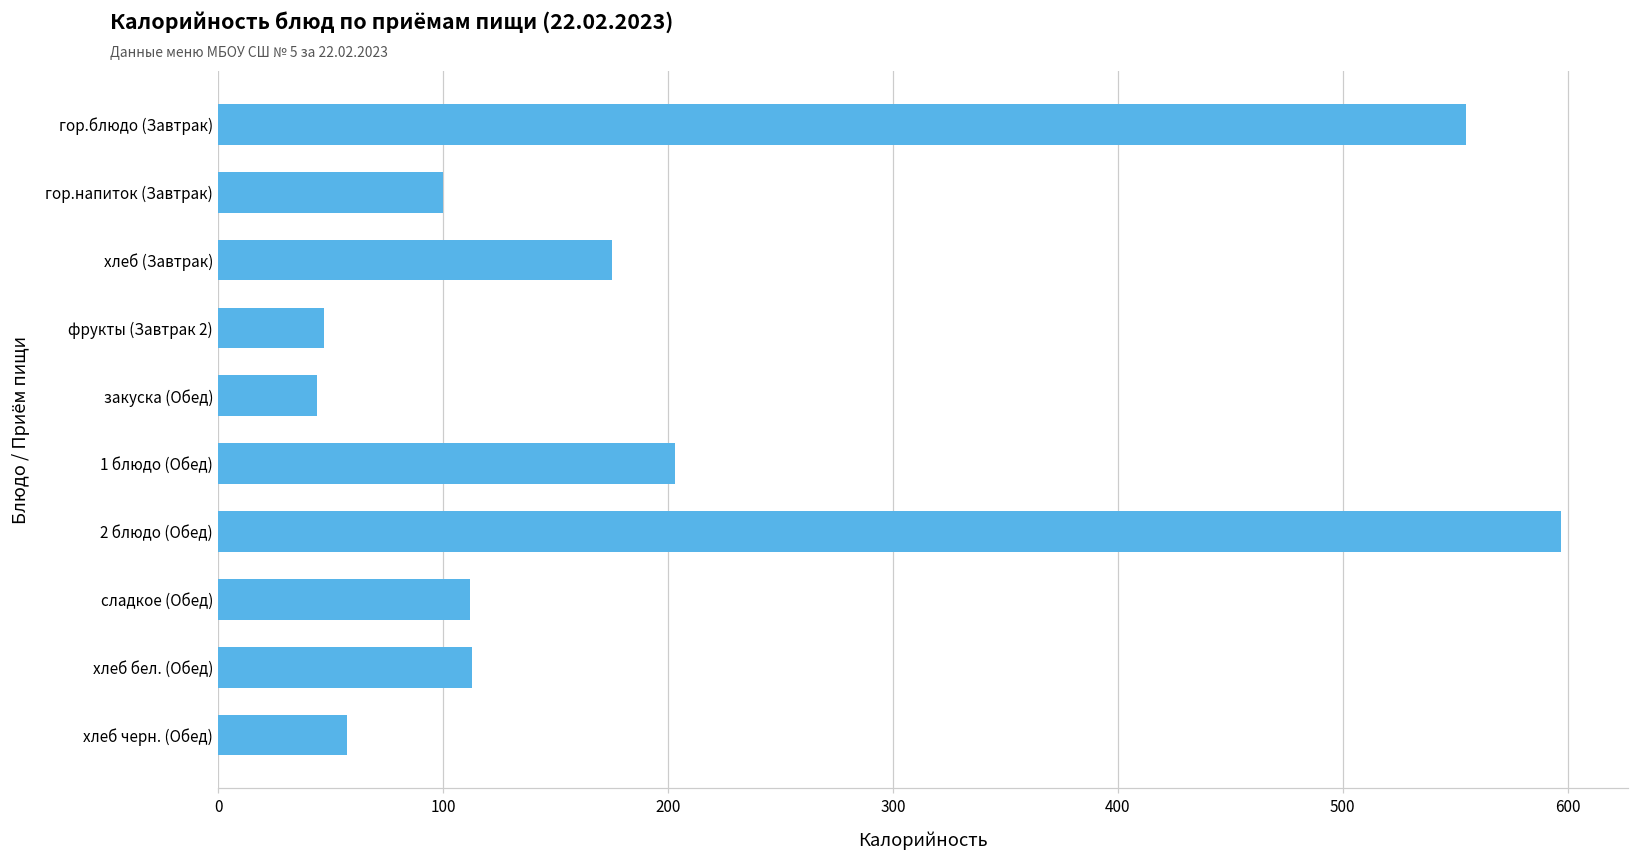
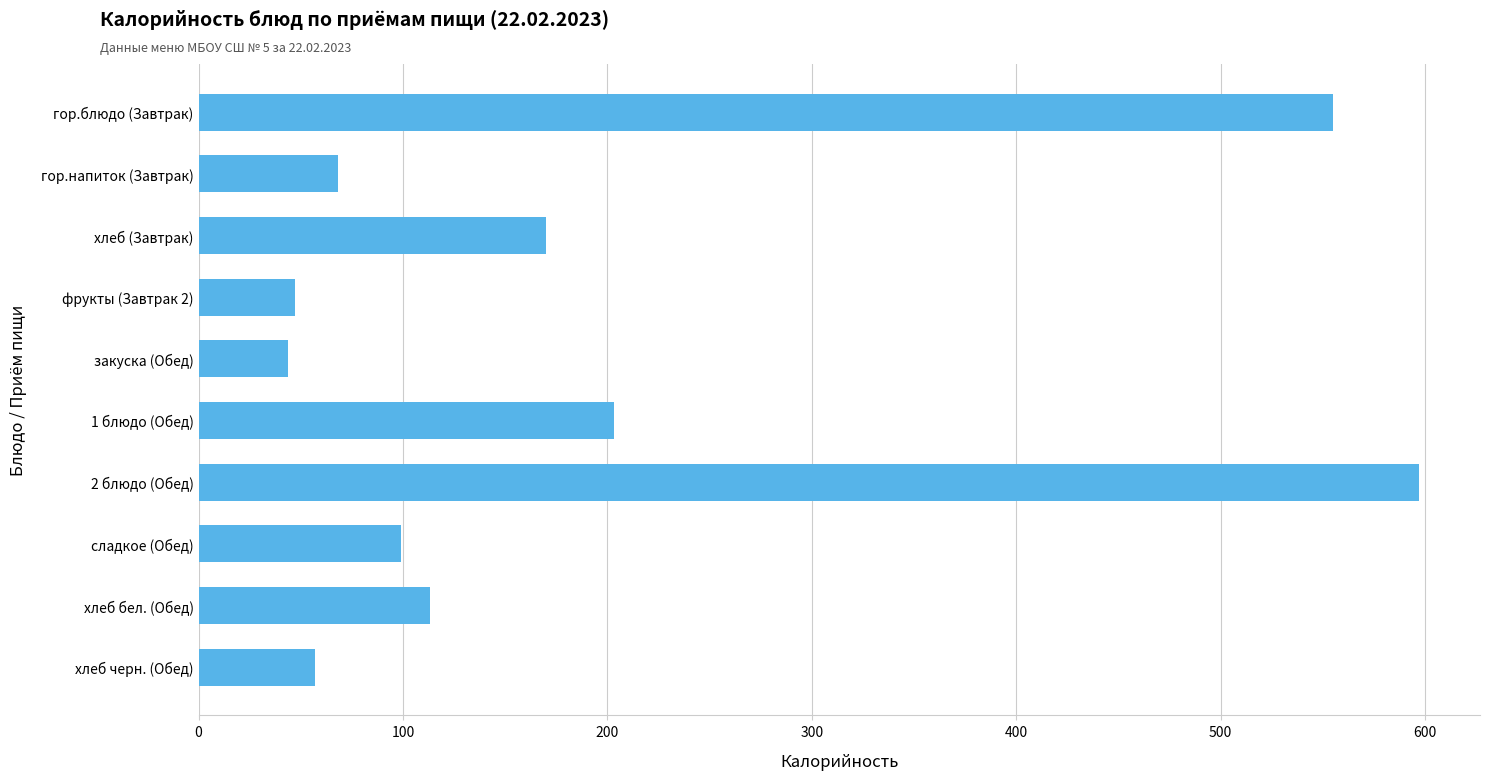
  {
    "гор.блюдо (Завтрак)": 555,
-   "гор.напиток (Завтрак)": 100,
-   "хлеб (Завтрак)": 175,
+   "гор.напиток (Завтрак)": 68,
+   "хлеб (Завтрак)": 170,
    "фрукты (Завтрак 2)": 47,
    "закуска (Обед)": 44,
    "1 блюдо (Обед)": 203,
    "2 блюдо (Обед)": 597,
-   "сладкое (Обед)": 112,
+   "сладкое (Обед)": 99,
    "хлеб бел. (Обед)": 113,
    "хлеб черн. (Обед)": 57
  }
